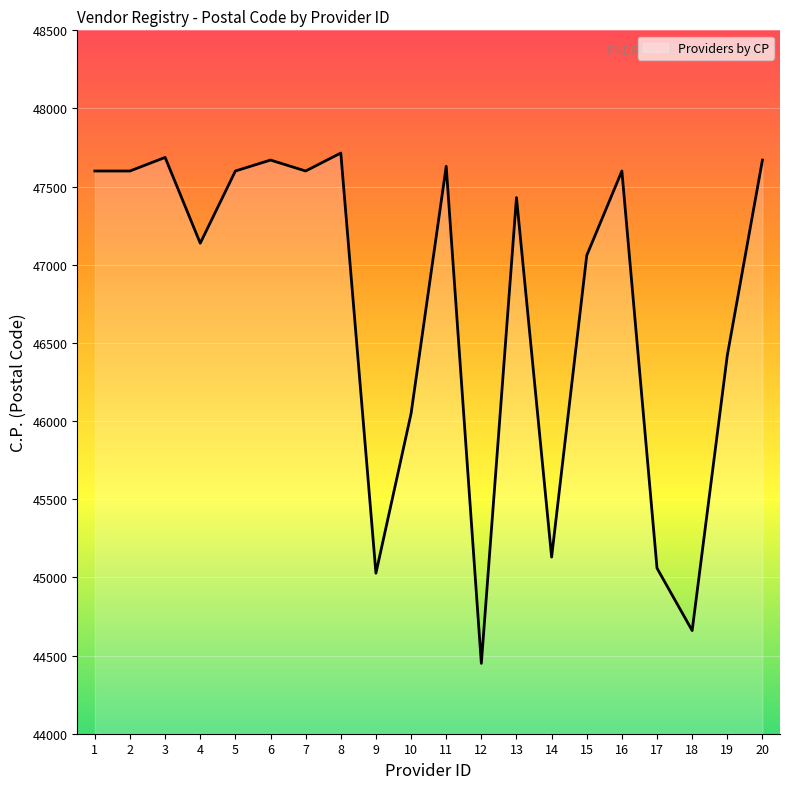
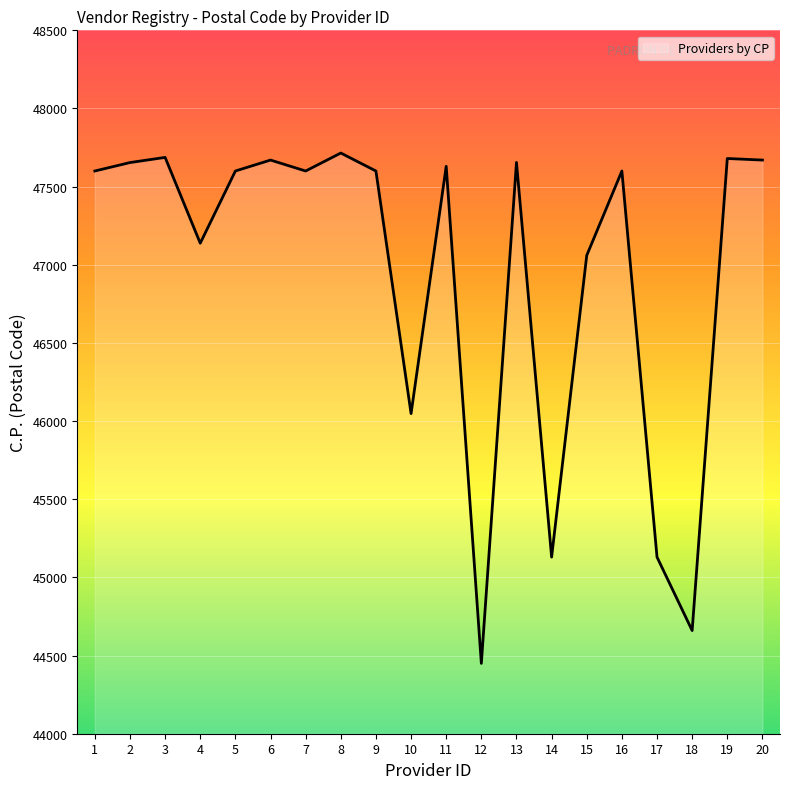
  {
    "1": 47600,
-   "2": 47600,
+   "2": 47650,
    "3": 47690,
    "4": 47140,
    "5": 47600,
    "6": 47670,
    "7": 47600,
    "8": 47720,
-   "9": 45030,
+   "9": 47600,
    "10": 46050,
    "11": 47630,
    "12": 44450,
-   "13": 47430,
+   "13": 47660,
    "14": 45130,
    "15": 47060,
    "16": 47600,
-   "17": 45060,
+   "17": 45130,
    "18": 44660,
-   "19": 46420,
+   "19": 47680,
    "20": 47670
  }
